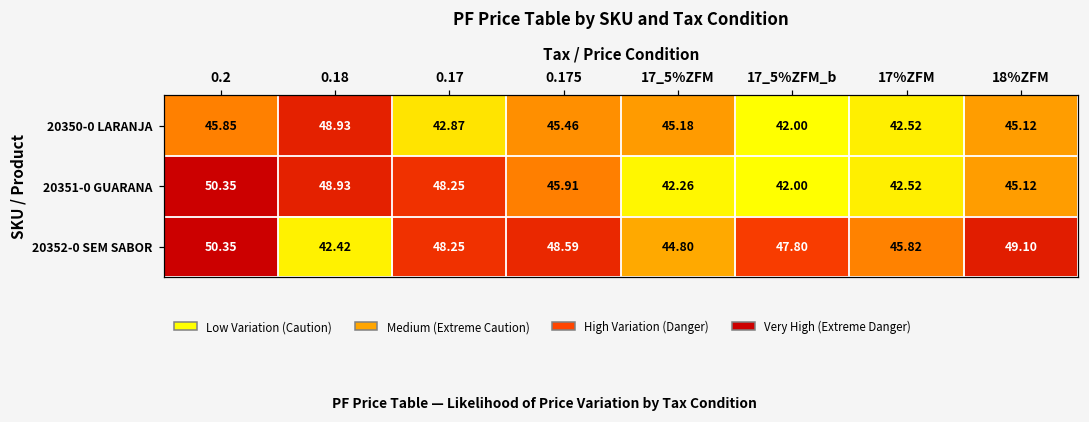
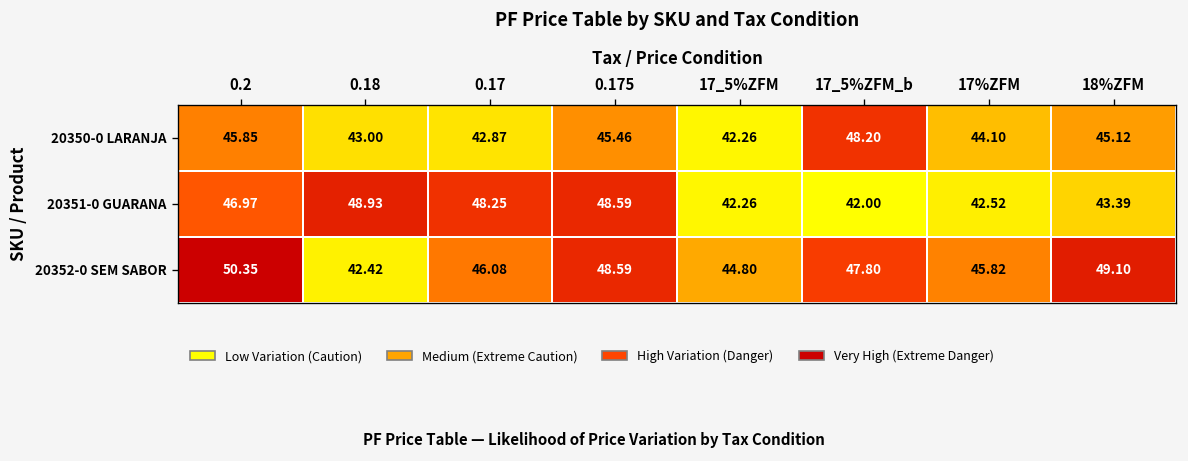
  {
    "20350-0 LARANJA": {
      "0.2": 45.85,
-     "0.18": 48.93,
+     "0.18": 43.00,
      "0.17": 42.87,
      "0.175": 45.46,
-     "17_5%ZFM": 45.18,
-     "17_5%ZFM_b": 42.00,
-     "17%ZFM": 42.52,
+     "17_5%ZFM": 42.26,
+     "17_5%ZFM_b": 48.20,
+     "17%ZFM": 44.10,
      "18%ZFM": 45.12
    },
    "20351-0 GUARANA": {
-     "0.2": 50.35,
+     "0.2": 46.97,
      "0.18": 48.93,
      "0.17": 48.25,
-     "0.175": 45.91,
+     "0.175": 48.59,
      "17_5%ZFM": 42.26,
      "17_5%ZFM_b": 42.00,
      "17%ZFM": 42.52,
-     "18%ZFM": 45.12
+     "18%ZFM": 43.39
    },
    "20352-0 SEM SABOR": {
      "0.2": 50.35,
      "0.18": 42.42,
-     "0.17": 48.25,
+     "0.17": 46.08,
      "0.175": 48.59,
      "17_5%ZFM": 44.80,
      "17_5%ZFM_b": 47.80,
      "17%ZFM": 45.82,
      "18%ZFM": 49.10
    }
  }
